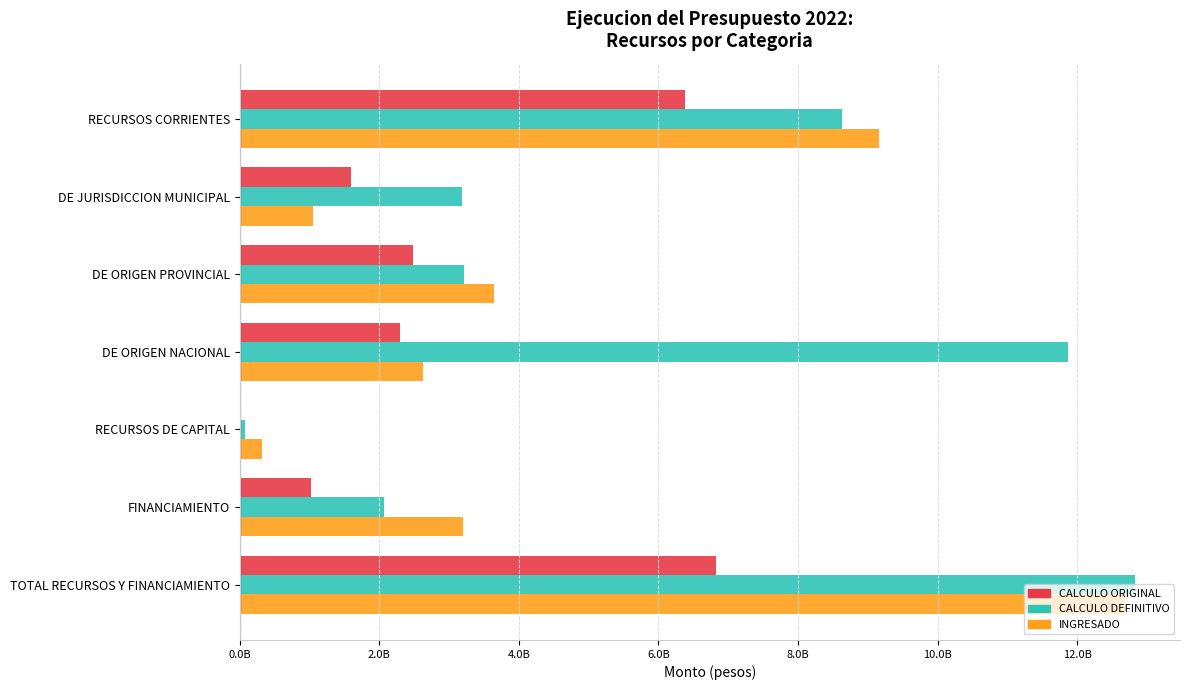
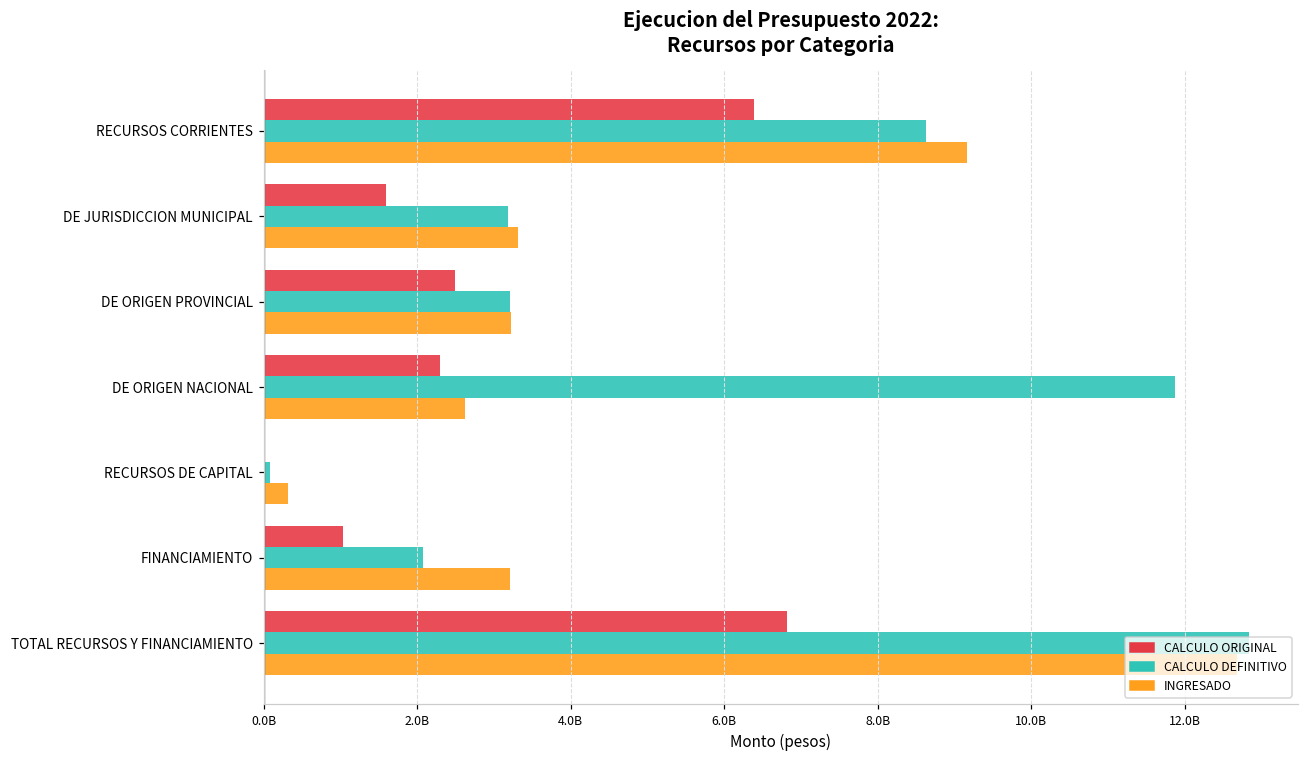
  {
    "CALCULO ORIGINAL": {
      "RECURSOS CORRIENTES": 6400000000,
      "DE JURISDICCION MUNICIPAL": 1600000000,
      "DE ORIGEN PROVINCIAL": 2500000000,
      "DE ORIGEN NACIONAL": 2300000000,
      "FINANCIAMIENTO": 1000000000,
      "TOTAL RECURSOS Y FINANCIAMIENTO": 6800000000
    },
    "CALCULO DEFINITIVO": {
      "RECURSOS CORRIENTES": 8600000000,
      "DE JURISDICCION MUNICIPAL": 3200000000,
      "DE ORIGEN PROVINCIAL": 3200000000,
      "DE ORIGEN NACIONAL": 11900000000,
      "RECURSOS DE CAPITAL": 100000000,
      "FINANCIAMIENTO": 2100000000
    },
    "INGRESADO": {
      "RECURSOS CORRIENTES": 9200000000,
-     "DE JURISDICCION MUNICIPAL": 1100000000,
-     "DE ORIGEN PROVINCIAL": 3600000000,
+     "DE JURISDICCION MUNICIPAL": 3300000000,
+     "DE ORIGEN PROVINCIAL": 3200000000,
      "DE ORIGEN NACIONAL": 2600000000,
      "RECURSOS DE CAPITAL": 300000000,
      "FINANCIAMIENTO": 3200000000
    }
  }
